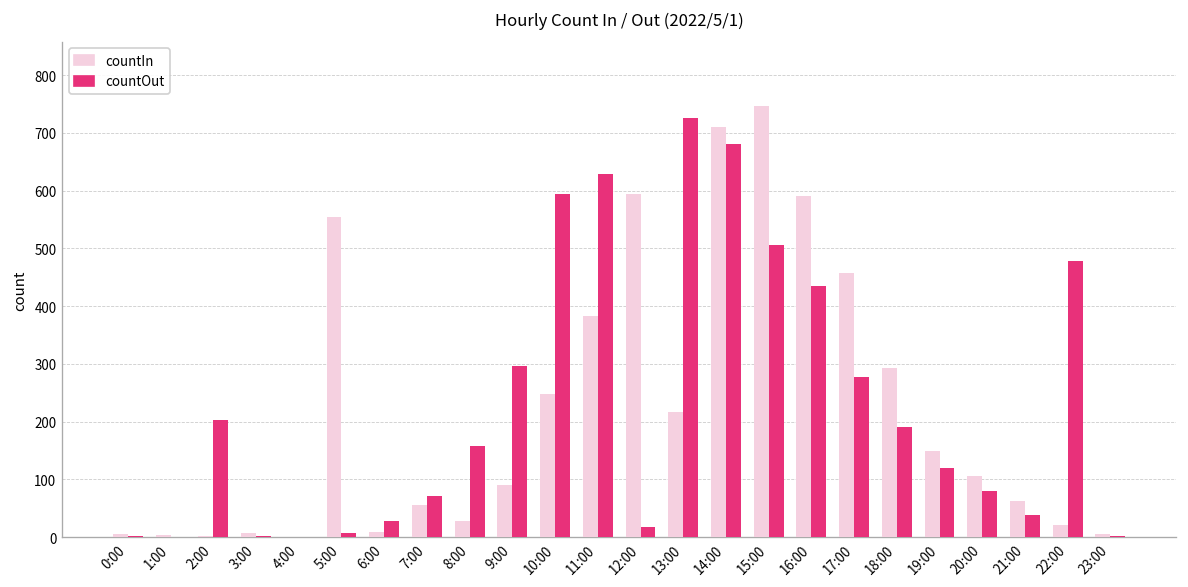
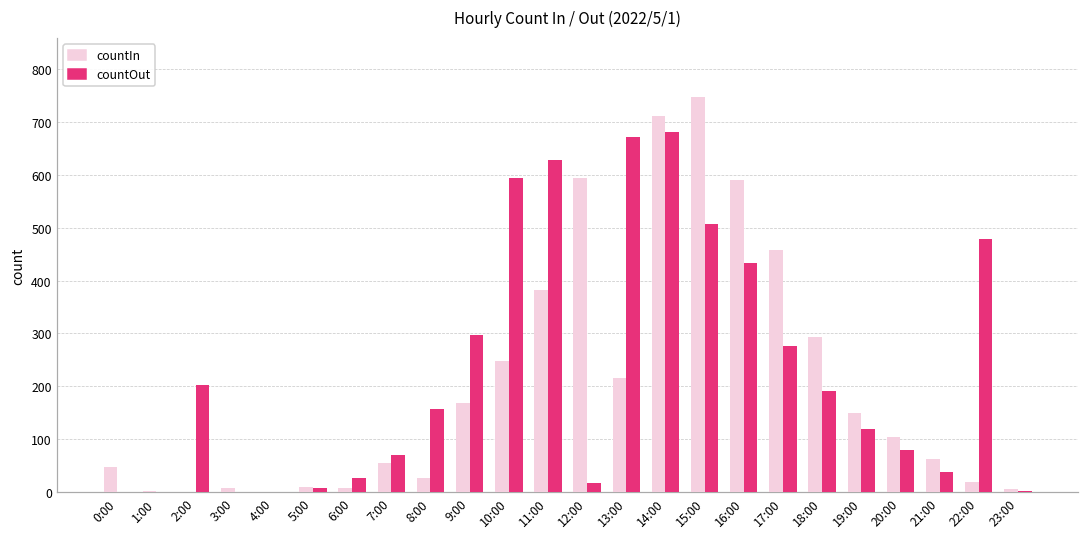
  {
    "countIn": {
-     "0:00": 10,
+     "0:00": 50,
      "3:00": 10,
      "4:00": 0,
-     "5:00": 560,
+     "5:00": 10,
      "6:00": 10,
      "7:00": 60,
      "8:00": 30,
-     "9:00": 90,
+     "9:00": 170,
      "10:00": 250,
      "11:00": 380,
      "12:00": 590,
      "13:00": 220,
      "14:00": 710,
      "15:00": 750,
      "16:00": 590,
      "17:00": 460,
      "18:00": 290,
      "19:00": 150,
      "20:00": 110,
      "21:00": 60,
      "22:00": 20,
      "23:00": 10
    },
    "countOut": {
      "1:00": 0,
      "2:00": 200,
      "4:00": 0,
      "5:00": 10,
      "6:00": 30,
      "7:00": 70,
      "8:00": 160,
      "9:00": 300,
      "10:00": 590,
      "11:00": 630,
      "12:00": 20,
-     "13:00": 730,
+     "13:00": 670,
      "14:00": 680,
      "15:00": 510,
      "16:00": 430,
      "17:00": 280,
      "18:00": 190,
      "19:00": 120,
      "20:00": 80,
      "21:00": 40,
      "22:00": 480
    }
  }
